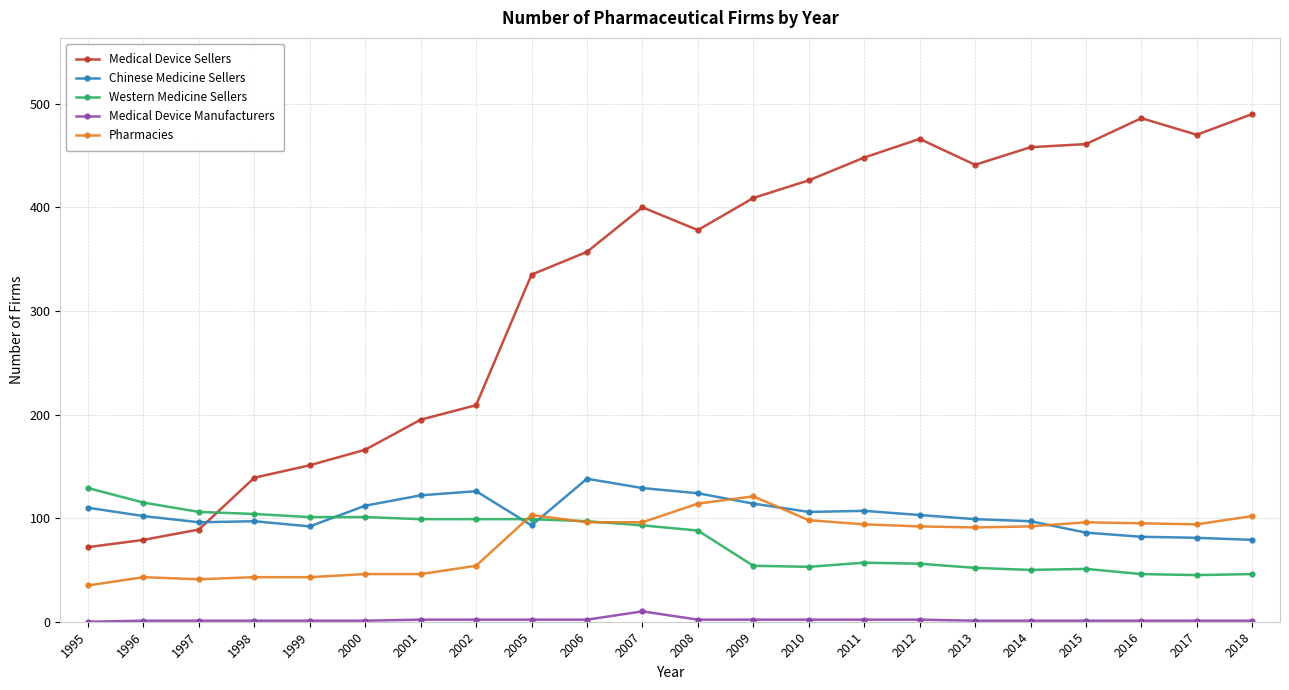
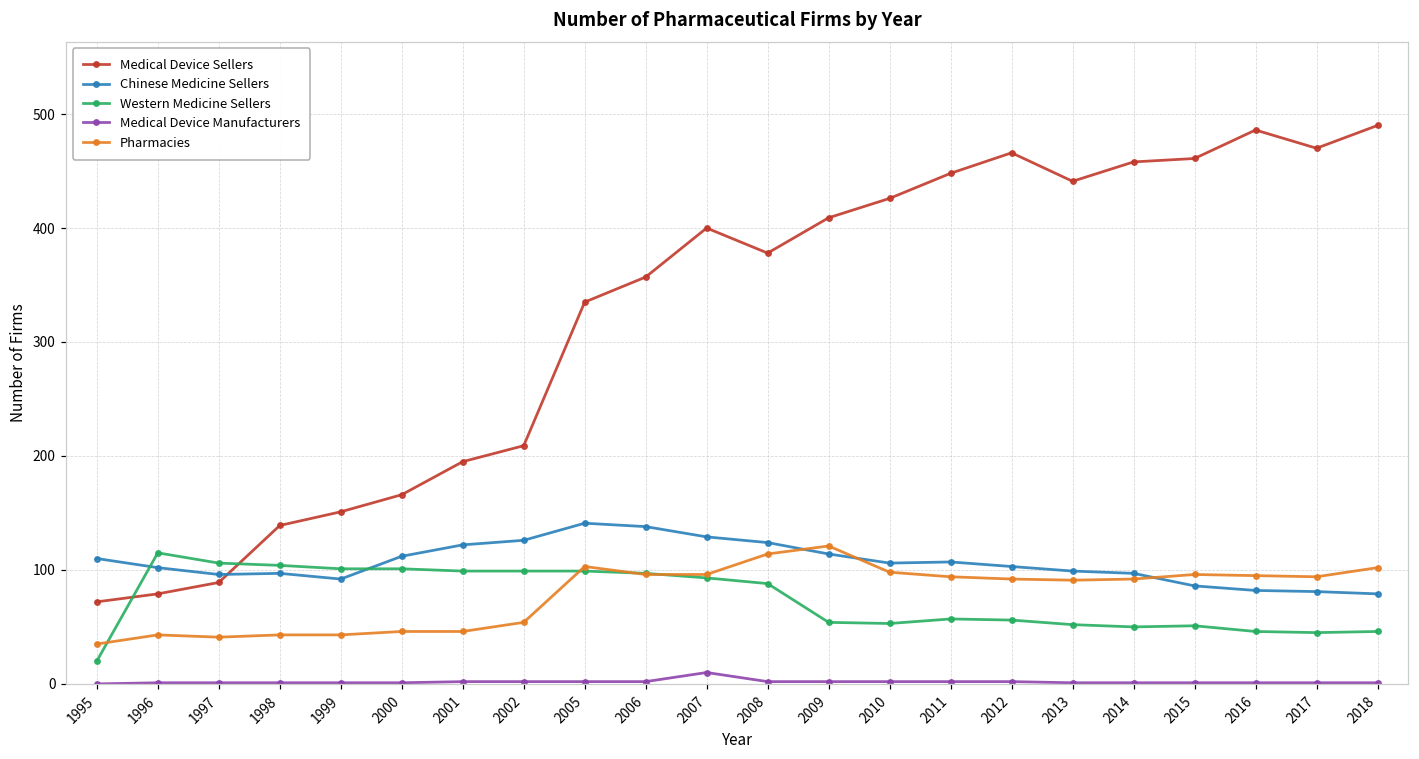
  {
    "Medical Device Sellers": {
      "1995": 72,
      "1996": 79,
      "1997": 89,
      "1998": 139,
      "1999": 151,
      "2000": 166,
      "2001": 195,
      "2002": 209,
      "2005": 335,
      "2006": 357,
      "2007": 400,
      "2008": 378,
      "2009": 409,
      "2010": 426,
      "2011": 448,
      "2012": 466,
      "2013": 441,
      "2014": 458,
      "2015": 461,
      "2016": 486,
      "2017": 470,
      "2018": 490
    },
    "Chinese Medicine Sellers": {
      "1995": 110,
      "1996": 102,
      "1997": 96,
      "1998": 97,
      "1999": 92,
      "2000": 112,
      "2001": 122,
      "2002": 126,
-     "2005": 93,
+     "2005": 141,
      "2006": 138,
      "2007": 129,
      "2008": 124,
      "2009": 114,
      "2010": 106,
      "2011": 107,
      "2012": 103,
      "2013": 99,
      "2014": 97,
      "2015": 86,
      "2016": 82,
      "2017": 81,
      "2018": 79
    },
    "Western Medicine Sellers": {
-     "1995": 129,
+     "1995": 20,
      "1996": 115,
      "1997": 106,
      "1998": 104,
      "1999": 101,
      "2000": 101,
      "2001": 99,
      "2002": 99,
      "2005": 99,
      "2007": 93,
      "2008": 88,
      "2009": 54,
      "2010": 53,
      "2011": 57,
      "2012": 56,
      "2013": 52,
      "2014": 50,
      "2015": 51,
      "2016": 46,
      "2017": 45,
      "2018": 46
    },
    "Medical Device Manufacturers": {
      "1995": 0,
      "1996": 1,
      "1997": 1,
      "1998": 1,
      "1999": 1,
      "2000": 1,
      "2001": 2,
      "2002": 2,
      "2005": 2,
      "2006": 2,
      "2007": 10,
      "2008": 2,
      "2009": 2,
      "2010": 2,
      "2011": 2,
      "2012": 2,
      "2013": 1,
      "2014": 1,
      "2015": 1,
      "2016": 1,
      "2017": 1,
      "2018": 1
    },
    "Pharmacies": {
      "1995": 35,
      "1996": 43,
      "1997": 41,
      "1998": 43,
      "1999": 43,
      "2000": 46,
      "2001": 46,
      "2002": 54,
      "2005": 103,
      "2007": 96,
      "2008": 114,
      "2009": 121,
      "2010": 98,
      "2011": 94,
      "2012": 92,
      "2013": 91,
      "2014": 92,
      "2015": 96,
      "2016": 95,
      "2017": 94,
      "2018": 102
    }
  }
